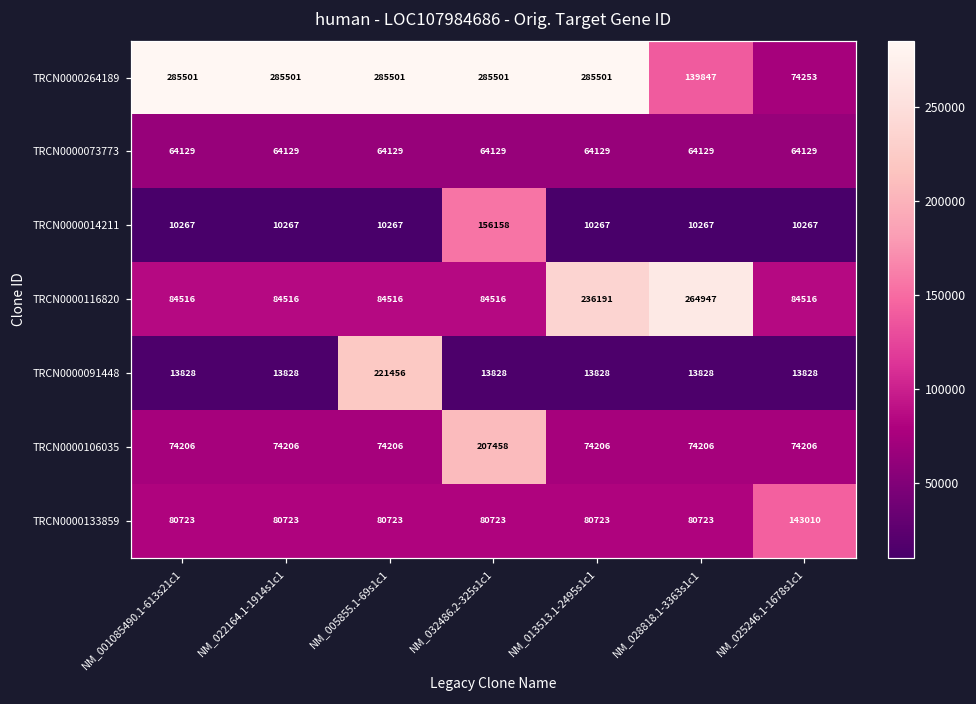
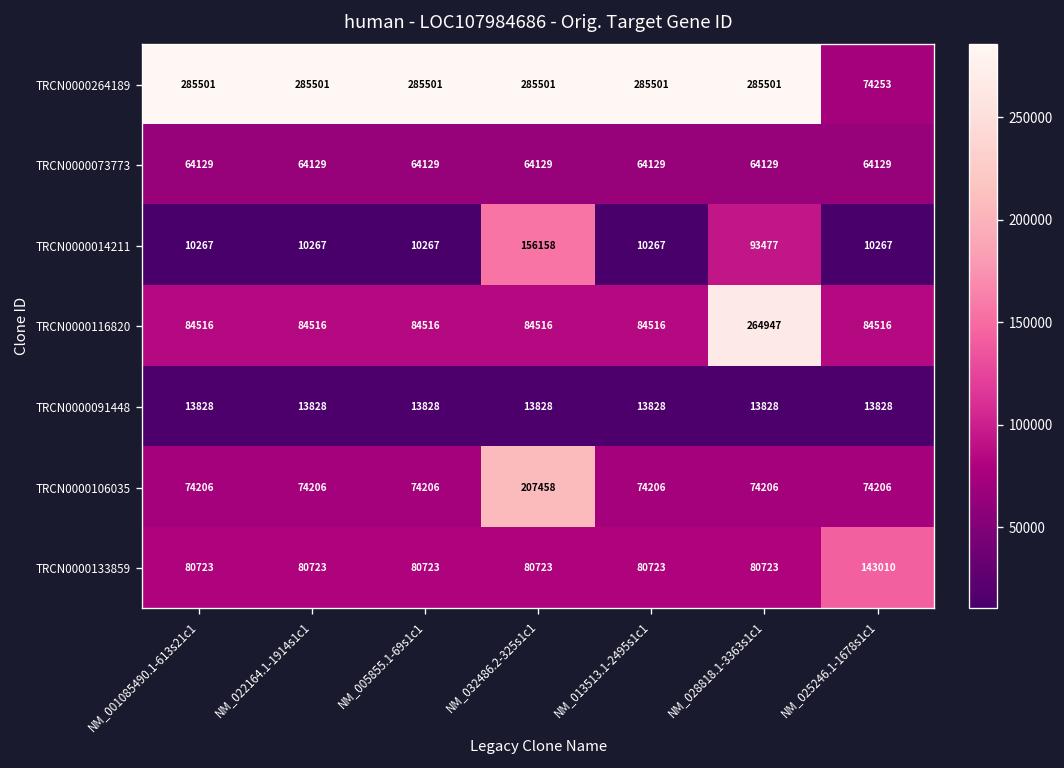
  {
    "TRCN0000264189": {
      "NM_001085490.1-613s21c1": 285501,
      "NM_022164.1-1914s1c1": 285501,
      "NM_005855.1-69s1c1": 285501,
      "NM_032486.2-325s1c1": 285501,
      "NM_013513.1-2495s1c1": 285501,
-     "NM_028818.1-3363s1c1": 139847,
+     "NM_028818.1-3363s1c1": 285501,
      "NM_025246.1-1678s1c1": 74253
    },
    "TRCN0000073773": {
      "NM_001085490.1-613s21c1": 64129,
      "NM_022164.1-1914s1c1": 64129,
      "NM_005855.1-69s1c1": 64129,
      "NM_032486.2-325s1c1": 64129,
      "NM_013513.1-2495s1c1": 64129,
      "NM_028818.1-3363s1c1": 64129,
      "NM_025246.1-1678s1c1": 64129
    },
    "TRCN0000014211": {
      "NM_001085490.1-613s21c1": 10267,
      "NM_022164.1-1914s1c1": 10267,
      "NM_005855.1-69s1c1": 10267,
      "NM_032486.2-325s1c1": 156158,
      "NM_013513.1-2495s1c1": 10267,
-     "NM_028818.1-3363s1c1": 10267,
+     "NM_028818.1-3363s1c1": 93477,
      "NM_025246.1-1678s1c1": 10267
    },
    "TRCN0000116820": {
      "NM_001085490.1-613s21c1": 84516,
      "NM_022164.1-1914s1c1": 84516,
      "NM_005855.1-69s1c1": 84516,
      "NM_032486.2-325s1c1": 84516,
-     "NM_013513.1-2495s1c1": 236191,
+     "NM_013513.1-2495s1c1": 84516,
      "NM_028818.1-3363s1c1": 264947,
      "NM_025246.1-1678s1c1": 84516
    },
    "TRCN0000091448": {
      "NM_001085490.1-613s21c1": 13828,
      "NM_022164.1-1914s1c1": 13828,
-     "NM_005855.1-69s1c1": 221456,
+     "NM_005855.1-69s1c1": 13828,
      "NM_032486.2-325s1c1": 13828,
      "NM_013513.1-2495s1c1": 13828,
      "NM_028818.1-3363s1c1": 13828,
      "NM_025246.1-1678s1c1": 13828
    },
    "TRCN0000106035": {
      "NM_001085490.1-613s21c1": 74206,
      "NM_022164.1-1914s1c1": 74206,
      "NM_005855.1-69s1c1": 74206,
      "NM_032486.2-325s1c1": 207458,
      "NM_013513.1-2495s1c1": 74206,
      "NM_028818.1-3363s1c1": 74206,
      "NM_025246.1-1678s1c1": 74206
    },
    "TRCN0000133859": {
      "NM_001085490.1-613s21c1": 80723,
      "NM_022164.1-1914s1c1": 80723,
      "NM_005855.1-69s1c1": 80723,
      "NM_032486.2-325s1c1": 80723,
      "NM_013513.1-2495s1c1": 80723,
      "NM_028818.1-3363s1c1": 80723,
      "NM_025246.1-1678s1c1": 143010
    }
  }
